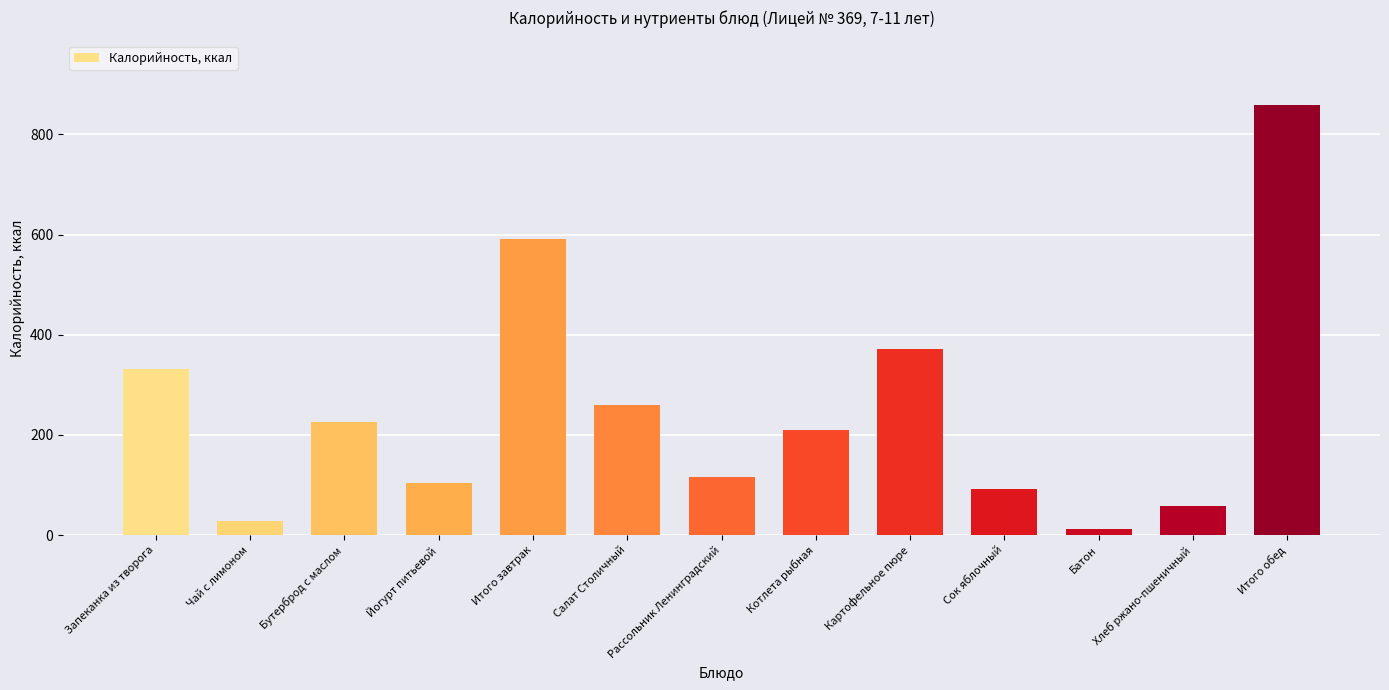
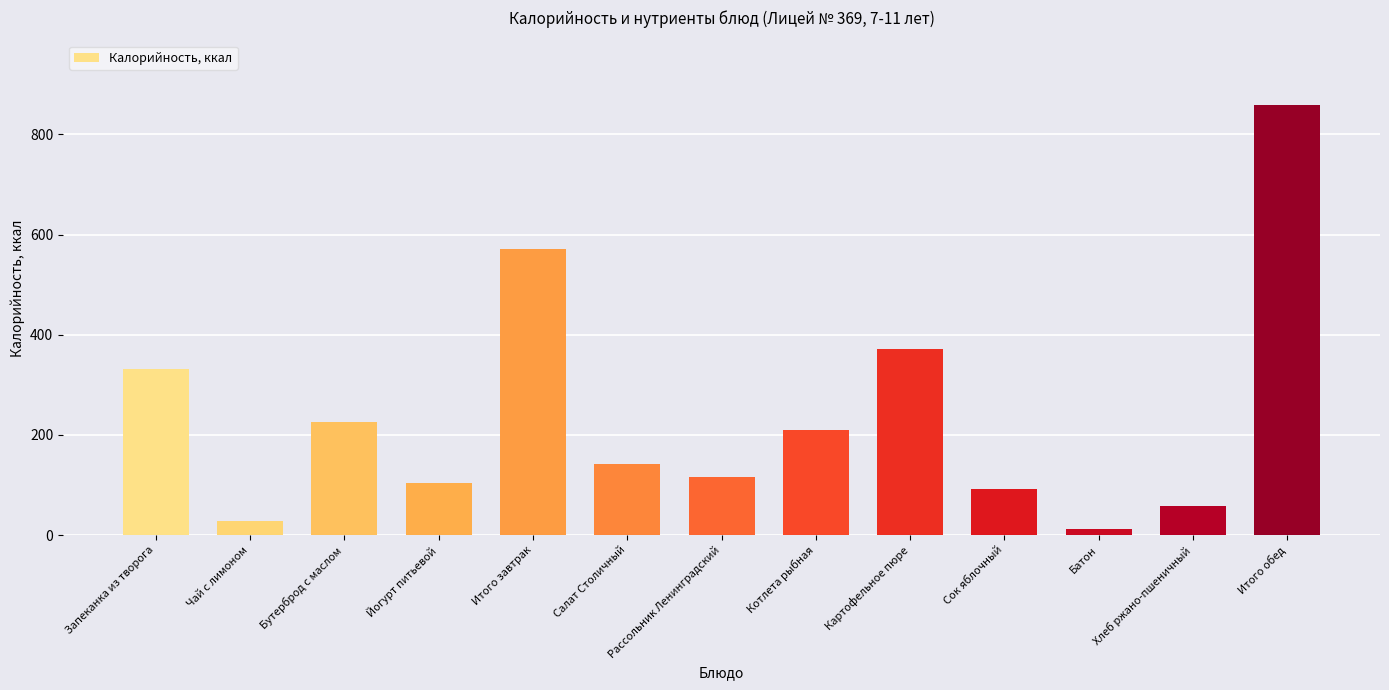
  {
    "Запеканка из творога": 330,
    "Чай с лимоном": 30,
    "Бутерброд с маслом": 230,
    "Йогурт питьевой": 100,
-   "Итого завтрак": 590,
-   "Салат Столичный": 260,
+   "Итого завтрак": 570,
+   "Салат Столичный": 140,
    "Рассольник Ленинградский": 120,
    "Котлета рыбная": 210,
    "Картофельное пюре": 370,
    "Сок яблочный": 90,
    "Батон": 10,
    "Хлеб ржано-пшеничный": 60,
    "Итого обед": 860
  }
